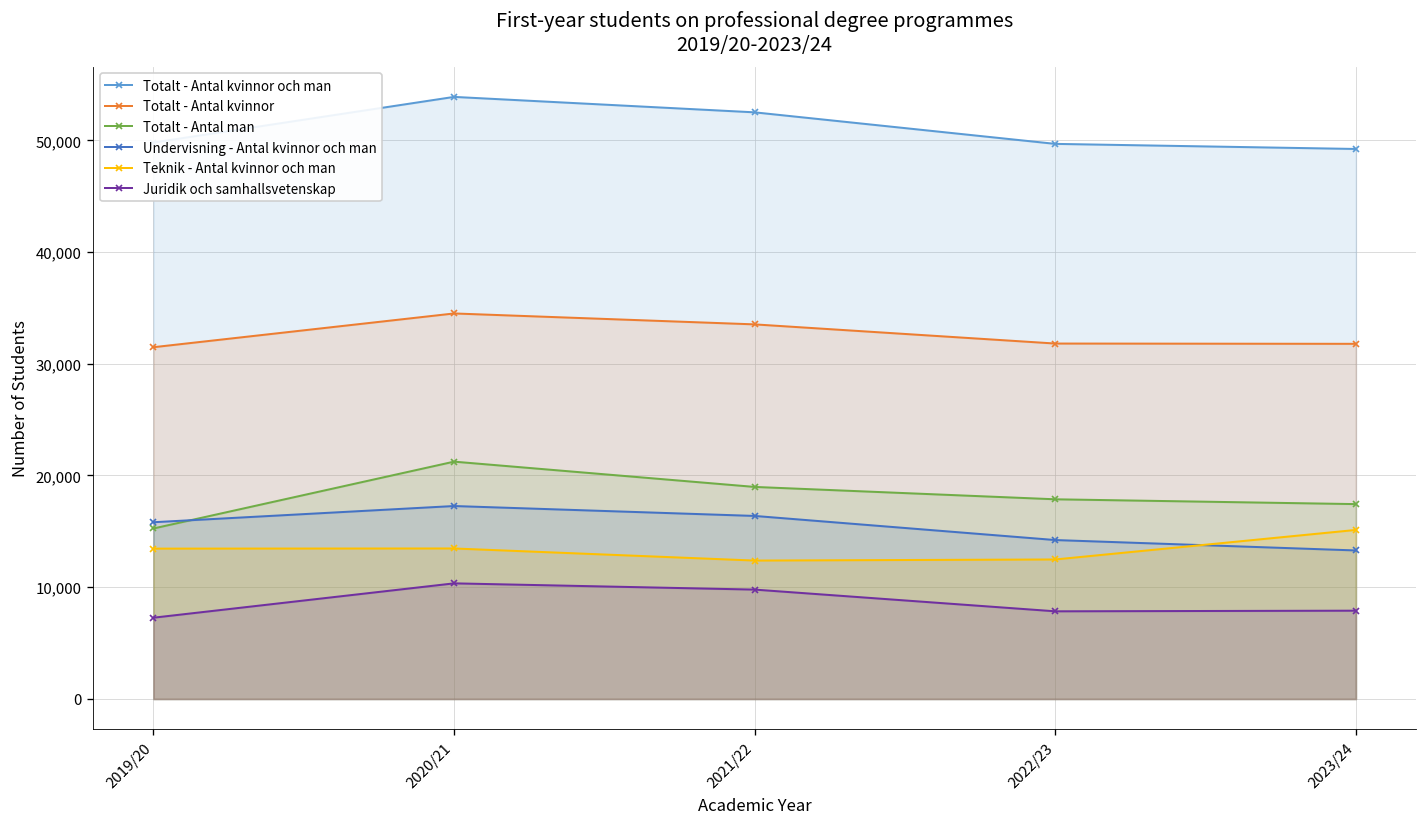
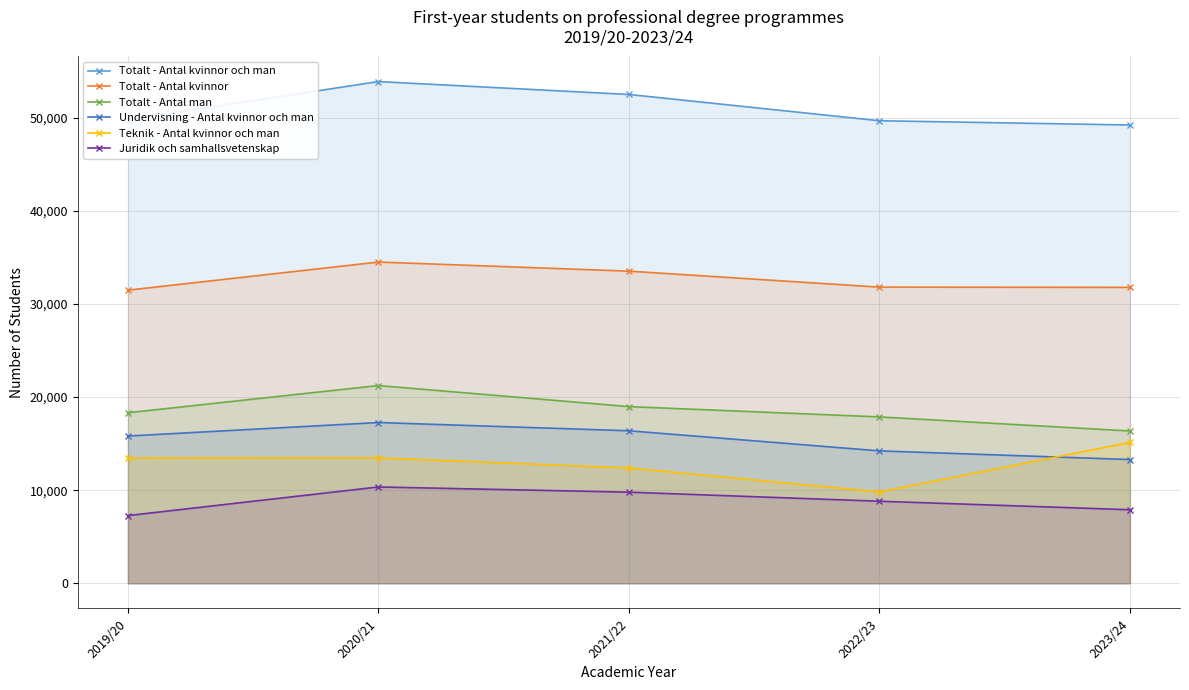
  {
    "Totalt - Antal kvinnor": {
      "2019/20": "31,000",
      "2020/21": "35,000",
      "2021/22": "34,000",
      "2022/23": "32,000",
      "2023/24": "32,000"
    },
    "Totalt - Antal man": {
-     "2019/20": "15,000",
+     "2019/20": "18,000",
      "2020/21": "21,000",
      "2021/22": "19,000",
      "2022/23": "18,000",
-     "2023/24": "17,000"
+     "2023/24": "16,000"
    },
    "Teknik - Antal kvinnor och man": {
      "2019/20": "13,000",
      "2020/21": "13,000",
      "2021/22": "12,000",
-     "2022/23": "12,000",
+     "2022/23": "10,000",
      "2023/24": "15,000"
    },
    "Juridik och samhallsvetenskap": {
      "2019/20": "7,000",
      "2020/21": "10,000",
      "2021/22": "10,000",
-     "2022/23": "8,000",
+     "2022/23": "9,000",
      "2023/24": "8,000"
    }
  }
